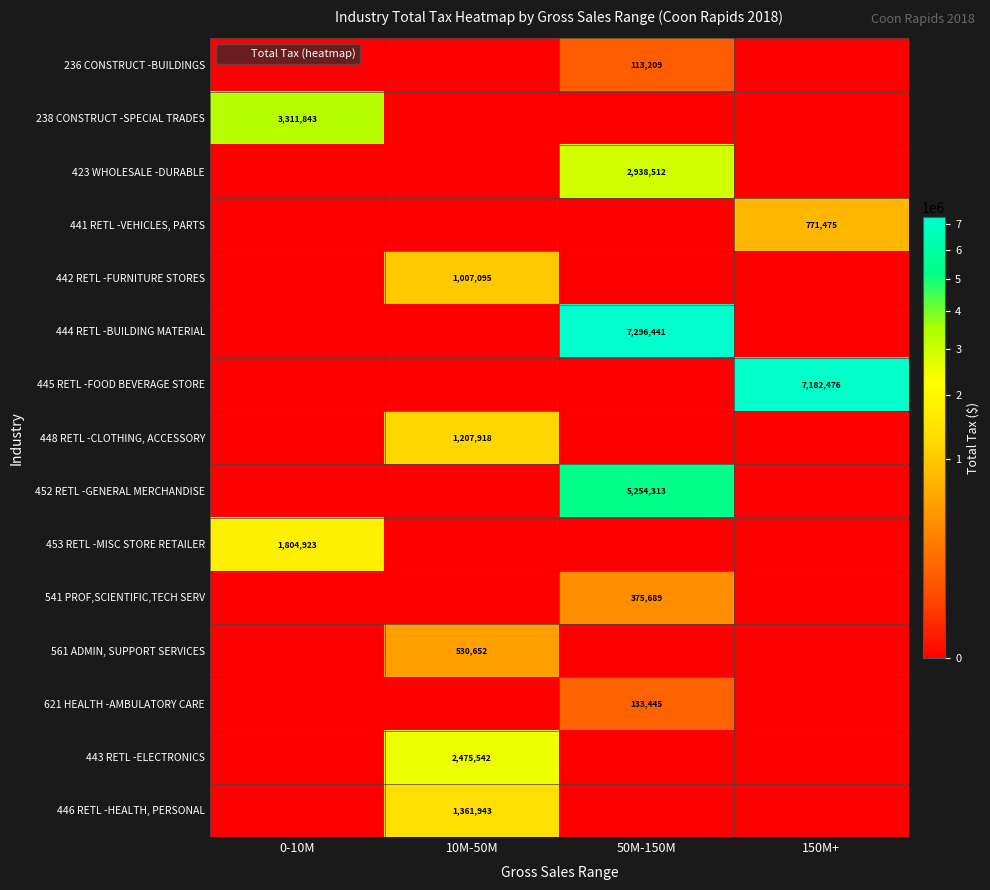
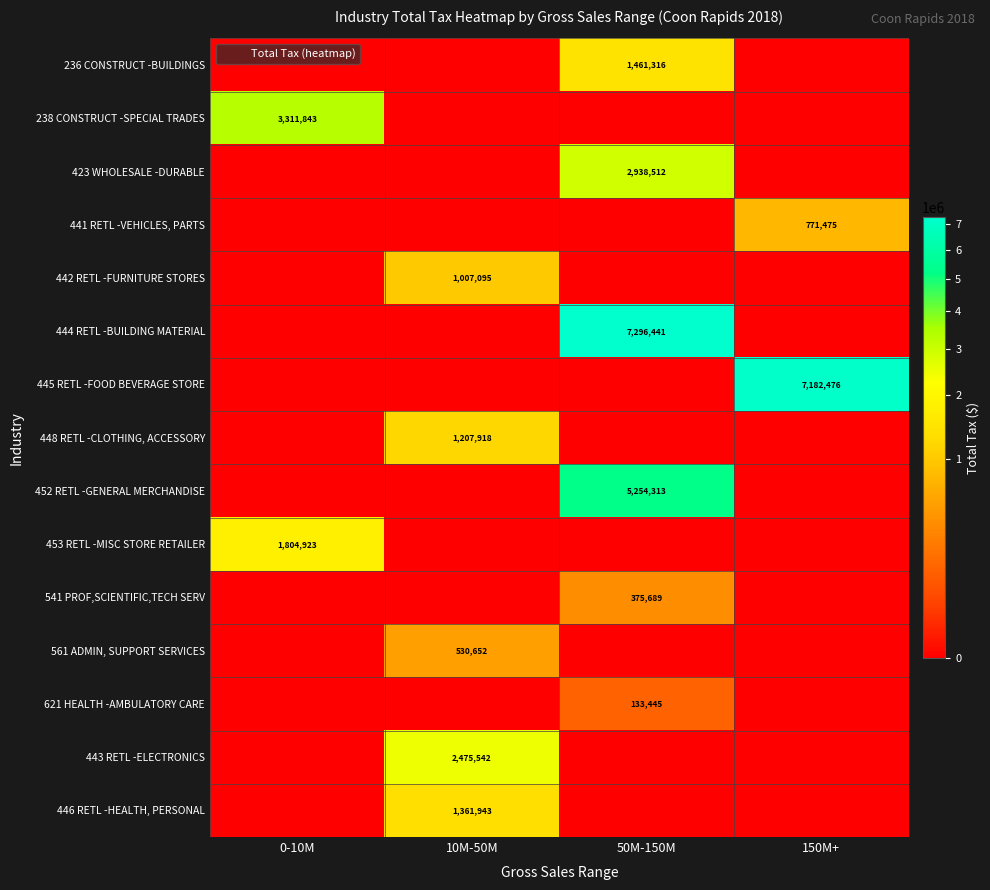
  {
    "236 CONSTRUCT -BUILDINGS": {
-     "50M-150M": "113,209"
+     "50M-150M": "1,461,316"
    },
    "238 CONSTRUCT -SPECIAL TRADES": {
      "0-10M": "3,311,843"
    },
    "423 WHOLESALE -DURABLE": {
      "50M-150M": "2,938,512"
    },
    "441 RETL -VEHICLES, PARTS": {
      "150M+": "771,475"
    },
    "442 RETL -FURNITURE STORES": {
      "10M-50M": "1,007,095"
    },
    "444 RETL -BUILDING MATERIAL": {
      "50M-150M": "7,296,441"
    },
    "445 RETL -FOOD BEVERAGE STORE": {
      "150M+": "7,182,476"
    },
    "448 RETL -CLOTHING, ACCESSORY": {
      "10M-50M": "1,207,918"
    },
    "452 RETL -GENERAL MERCHANDISE": {
      "50M-150M": "5,254,313"
    },
    "453 RETL -MISC STORE RETAILER": {
      "0-10M": "1,804,923"
    },
    "541 PROF,SCIENTIFIC,TECH SERV": {
      "50M-150M": "375,689"
    },
    "561 ADMIN, SUPPORT SERVICES": {
      "10M-50M": "530,652"
    },
    "621 HEALTH -AMBULATORY CARE": {
      "50M-150M": "133,445"
    },
    "443 RETL -ELECTRONICS": {
      "10M-50M": "2,475,542"
    },
    "446 RETL -HEALTH, PERSONAL": {
      "10M-50M": "1,361,943"
    }
  }
